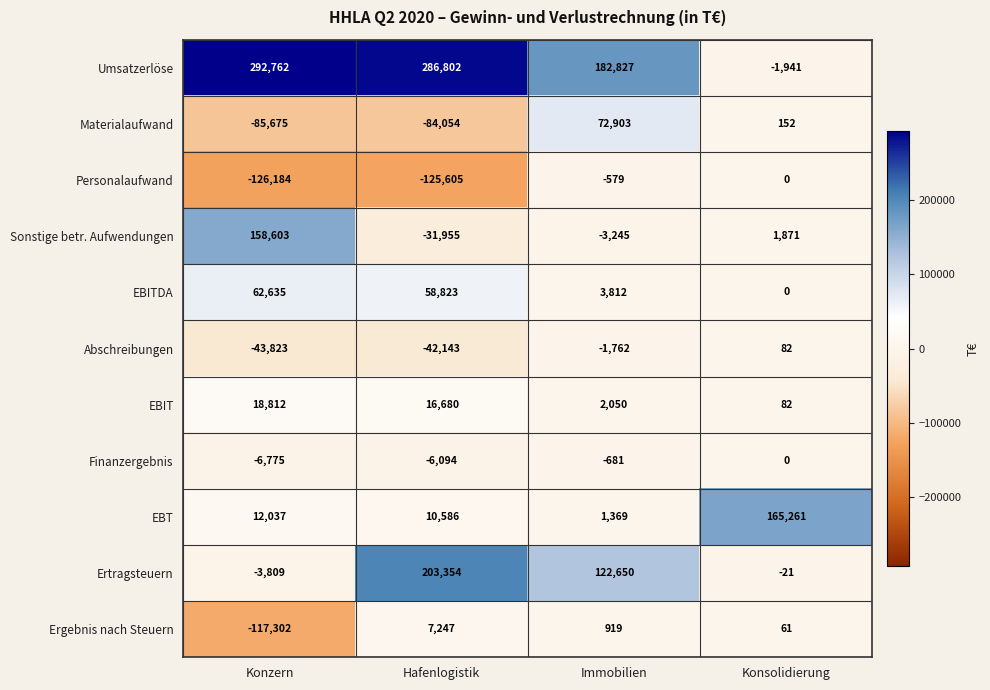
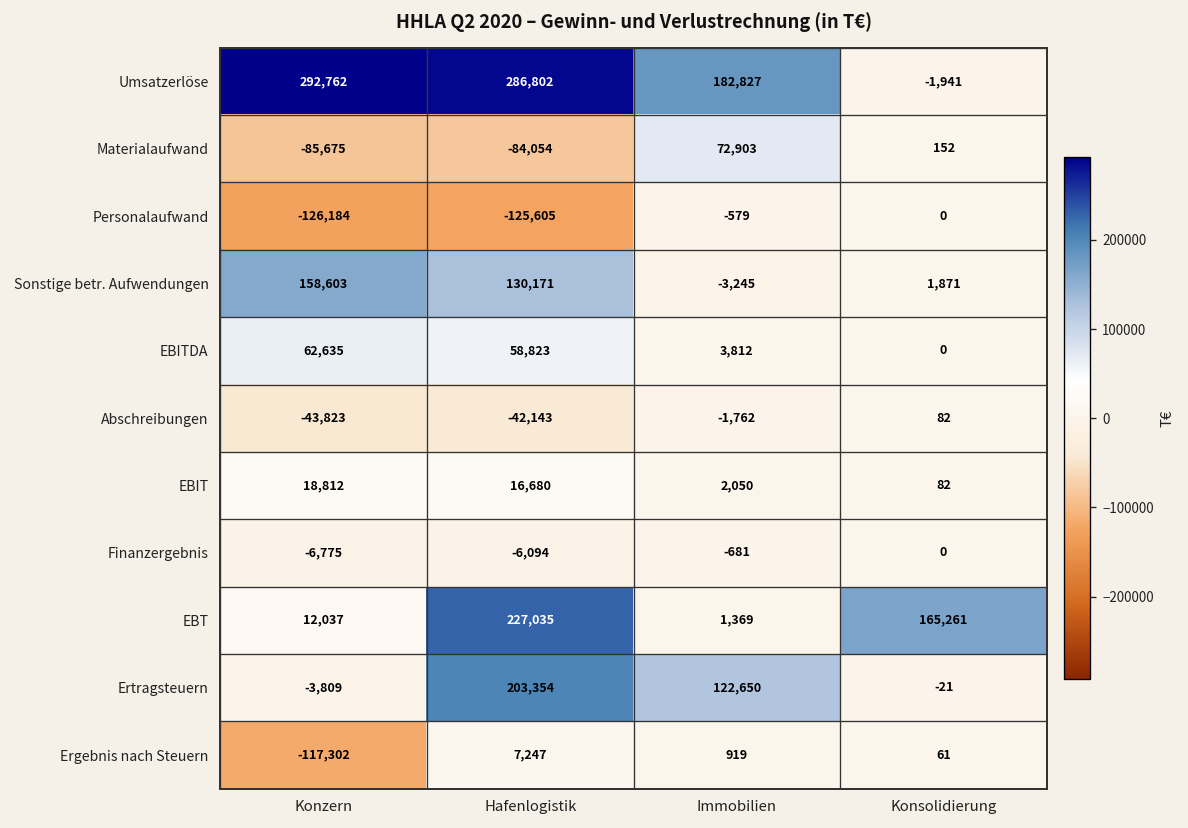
  {
    "Umsatzerlöse": {
      "Konzern": "292,762",
      "Hafenlogistik": "286,802",
      "Immobilien": "182,827",
      "Konsolidierung": "-1,941"
    },
    "Materialaufwand": {
      "Konzern": "-85,675",
      "Hafenlogistik": "-84,054",
      "Immobilien": "72,903",
      "Konsolidierung": "152"
    },
    "Personalaufwand": {
      "Konzern": "-126,184",
      "Hafenlogistik": "-125,605",
      "Immobilien": "-579",
      "Konsolidierung": "0"
    },
    "Sonstige betr. Aufwendungen": {
      "Konzern": "158,603",
-     "Hafenlogistik": "-31,955",
+     "Hafenlogistik": "130,171",
      "Immobilien": "-3,245",
      "Konsolidierung": "1,871"
    },
    "EBITDA": {
      "Konzern": "62,635",
      "Hafenlogistik": "58,823",
      "Immobilien": "3,812",
      "Konsolidierung": "0"
    },
    "Abschreibungen": {
      "Konzern": "-43,823",
      "Hafenlogistik": "-42,143",
      "Immobilien": "-1,762",
      "Konsolidierung": "82"
    },
    "EBIT": {
      "Konzern": "18,812",
      "Hafenlogistik": "16,680",
      "Immobilien": "2,050",
      "Konsolidierung": "82"
    },
    "Finanzergebnis": {
      "Konzern": "-6,775",
      "Hafenlogistik": "-6,094",
      "Immobilien": "-681",
      "Konsolidierung": "0"
    },
    "EBT": {
      "Konzern": "12,037",
-     "Hafenlogistik": "10,586",
+     "Hafenlogistik": "227,035",
      "Immobilien": "1,369",
      "Konsolidierung": "165,261"
    },
    "Ertragsteuern": {
      "Konzern": "-3,809",
      "Hafenlogistik": "203,354",
      "Immobilien": "122,650",
      "Konsolidierung": "-21"
    },
    "Ergebnis nach Steuern": {
      "Konzern": "-117,302",
      "Hafenlogistik": "7,247",
      "Immobilien": "919",
      "Konsolidierung": "61"
    }
  }
